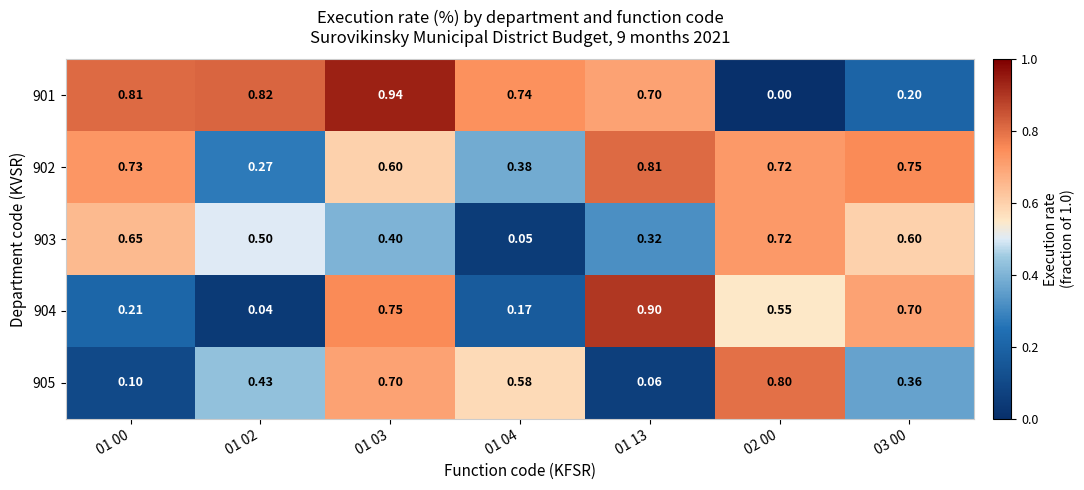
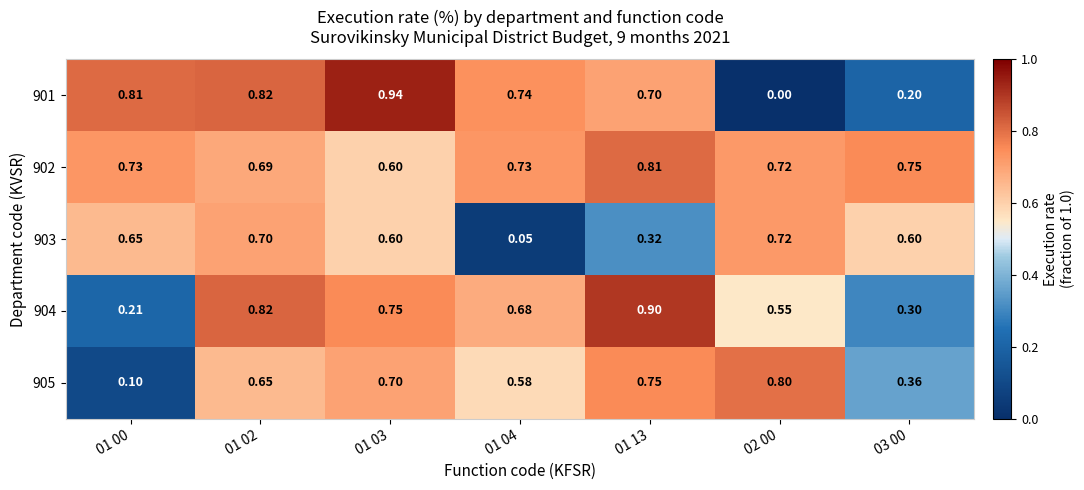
  {
    "901": {
      "01 00": 0.81,
      "01 02": 0.82,
      "01 03": 0.94,
      "01 04": 0.74,
      "01 13": 0.70,
      "02 00": 0.00,
      "03 00": 0.20
    },
    "902": {
      "01 00": 0.73,
-     "01 02": 0.27,
+     "01 02": 0.69,
      "01 03": 0.60,
-     "01 04": 0.38,
+     "01 04": 0.73,
      "01 13": 0.81,
      "02 00": 0.72,
      "03 00": 0.75
    },
    "903": {
      "01 00": 0.65,
-     "01 02": 0.50,
-     "01 03": 0.40,
+     "01 02": 0.70,
+     "01 03": 0.60,
      "01 04": 0.05,
      "01 13": 0.32,
      "02 00": 0.72,
      "03 00": 0.60
    },
    "904": {
      "01 00": 0.21,
-     "01 02": 0.04,
+     "01 02": 0.82,
      "01 03": 0.75,
-     "01 04": 0.17,
+     "01 04": 0.68,
      "01 13": 0.90,
      "02 00": 0.55,
-     "03 00": 0.70
+     "03 00": 0.30
    },
    "905": {
      "01 00": 0.10,
-     "01 02": 0.43,
+     "01 02": 0.65,
      "01 03": 0.70,
      "01 04": 0.58,
-     "01 13": 0.06,
+     "01 13": 0.75,
      "02 00": 0.80,
      "03 00": 0.36
    }
  }
